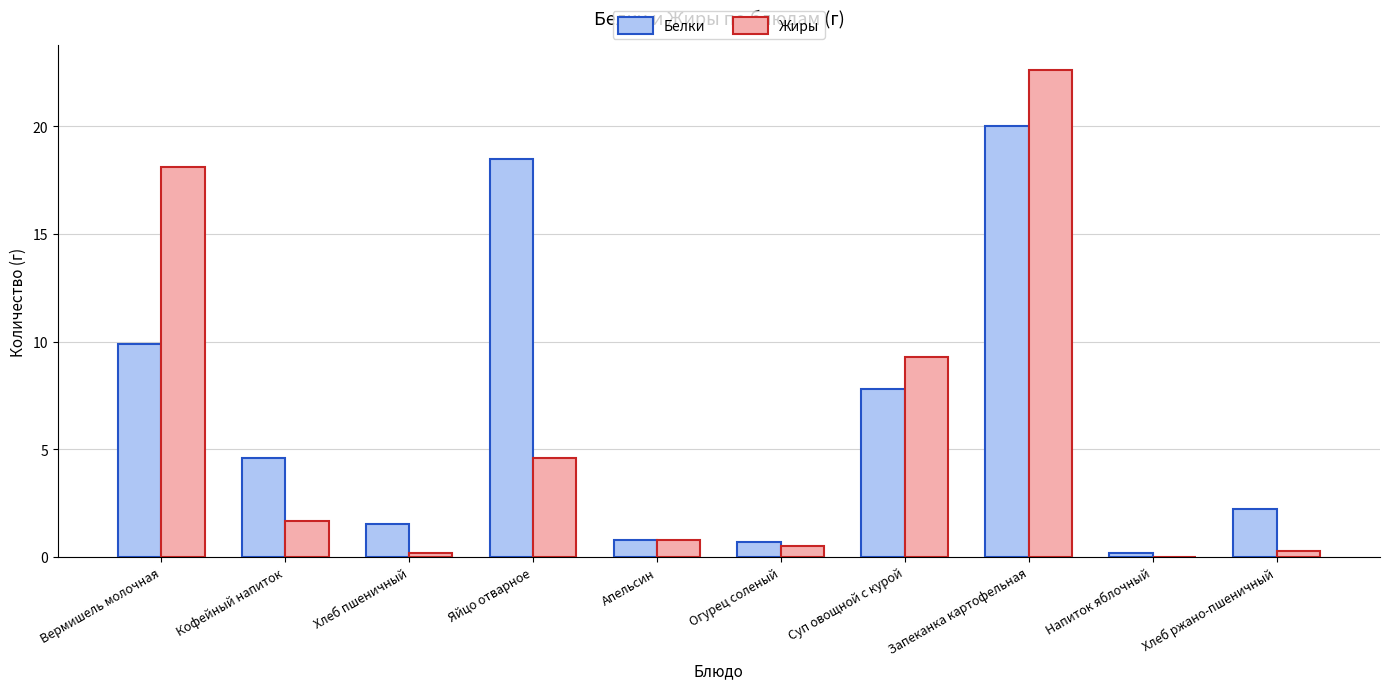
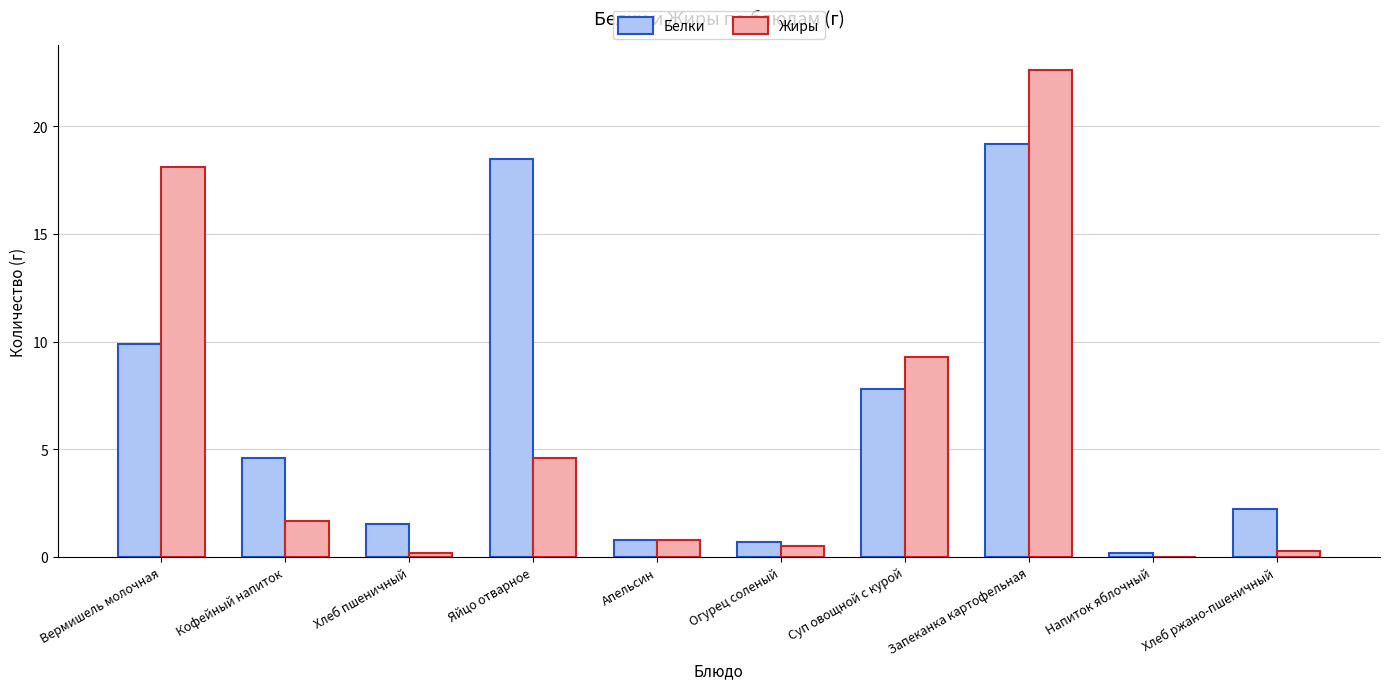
  {
    "Белки": {
      "Вермишель молочная": 9.9,
      "Кофейный напиток": 4.6,
      "Хлеб пшеничный": 1.5,
      "Яйцо отварное": 18.5,
      "Апельсин": 0.8,
      "Огурец соленый": 0.7,
      "Суп овощной с курой": 7.8,
-     "Запеканка картофельная": 20.0,
+     "Запеканка картофельная": 19.2,
      "Напиток яблочный": 0.2,
      "Хлеб ржано-пшеничный": 2.2
    },
    "Жиры": {
      "Вермишель молочная": 18.1,
      "Кофейный напиток": 1.7,
      "Хлеб пшеничный": 0.2,
      "Яйцо отварное": 4.6,
      "Апельсин": 0.8,
      "Огурец соленый": 0.5,
      "Суп овощной с курой": 9.3,
      "Запеканка картофельная": 22.6,
      "Напиток яблочный": 0.0,
      "Хлеб ржано-пшеничный": 0.3
    }
  }
